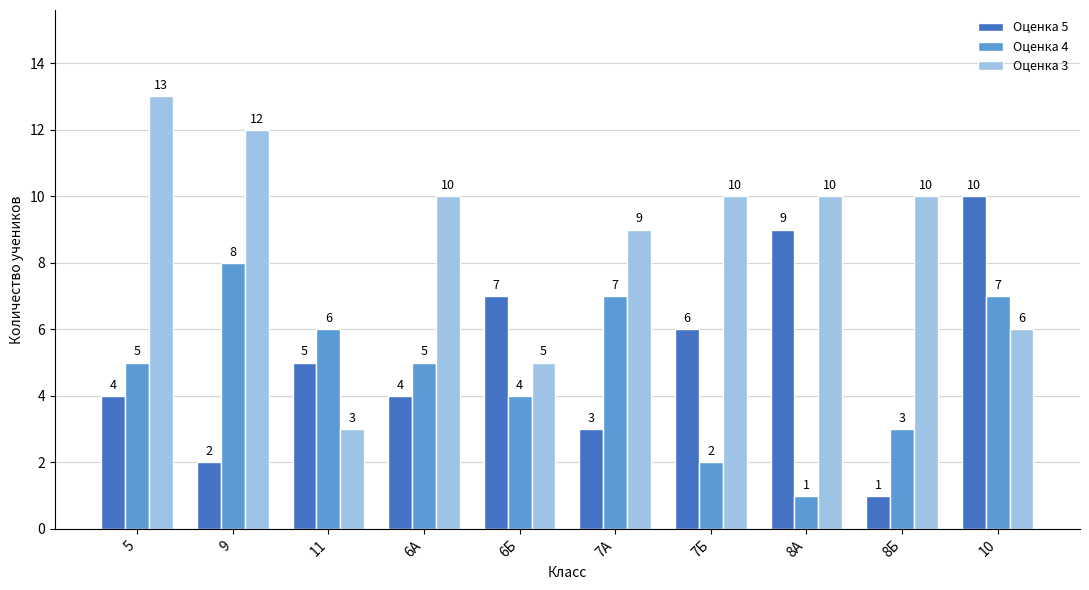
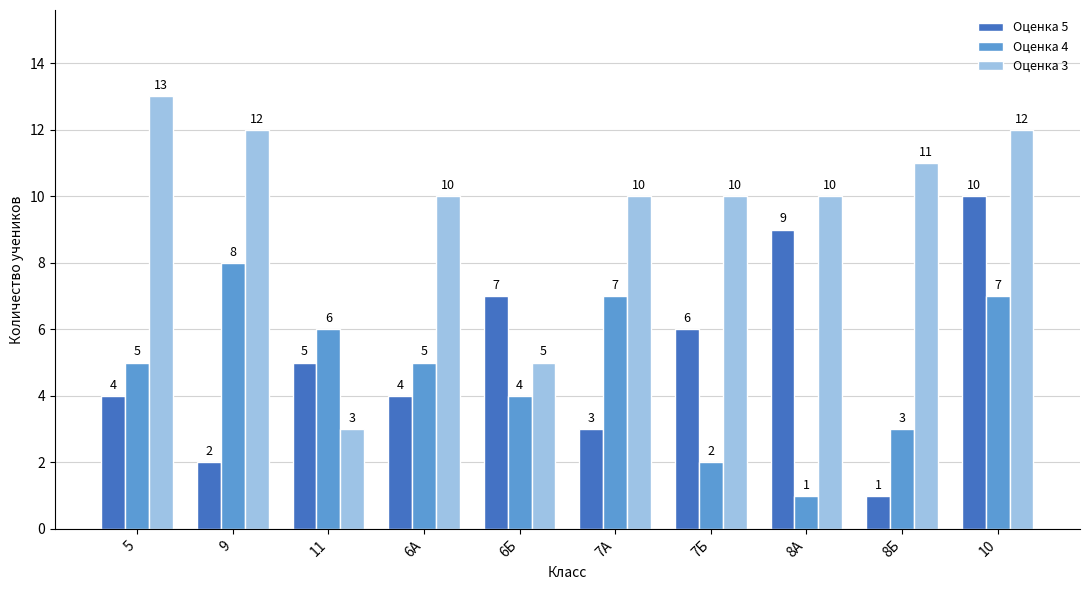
  {
    "Оценка 3": {
      "5": 13,
      "9": 12,
      "11": 3,
      "6А": 10,
      "6Б": 5,
-     "7А": 9,
+     "7А": 10,
      "7Б": 10,
      "8А": 10,
-     "8Б": 10,
-     "10": 6
+     "8Б": 11,
+     "10": 12
    }
  }
